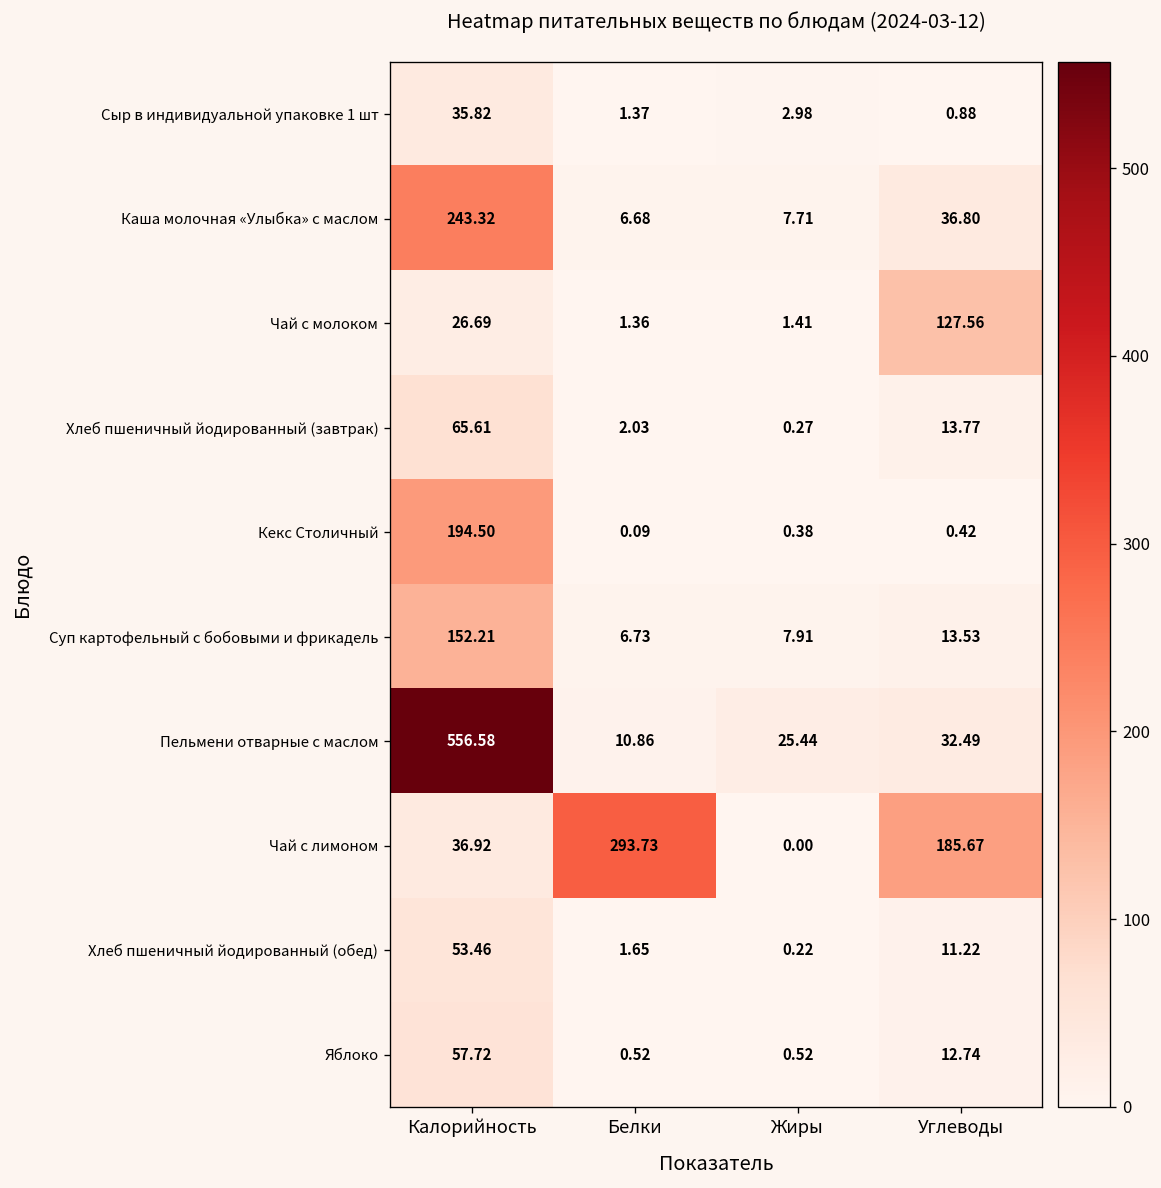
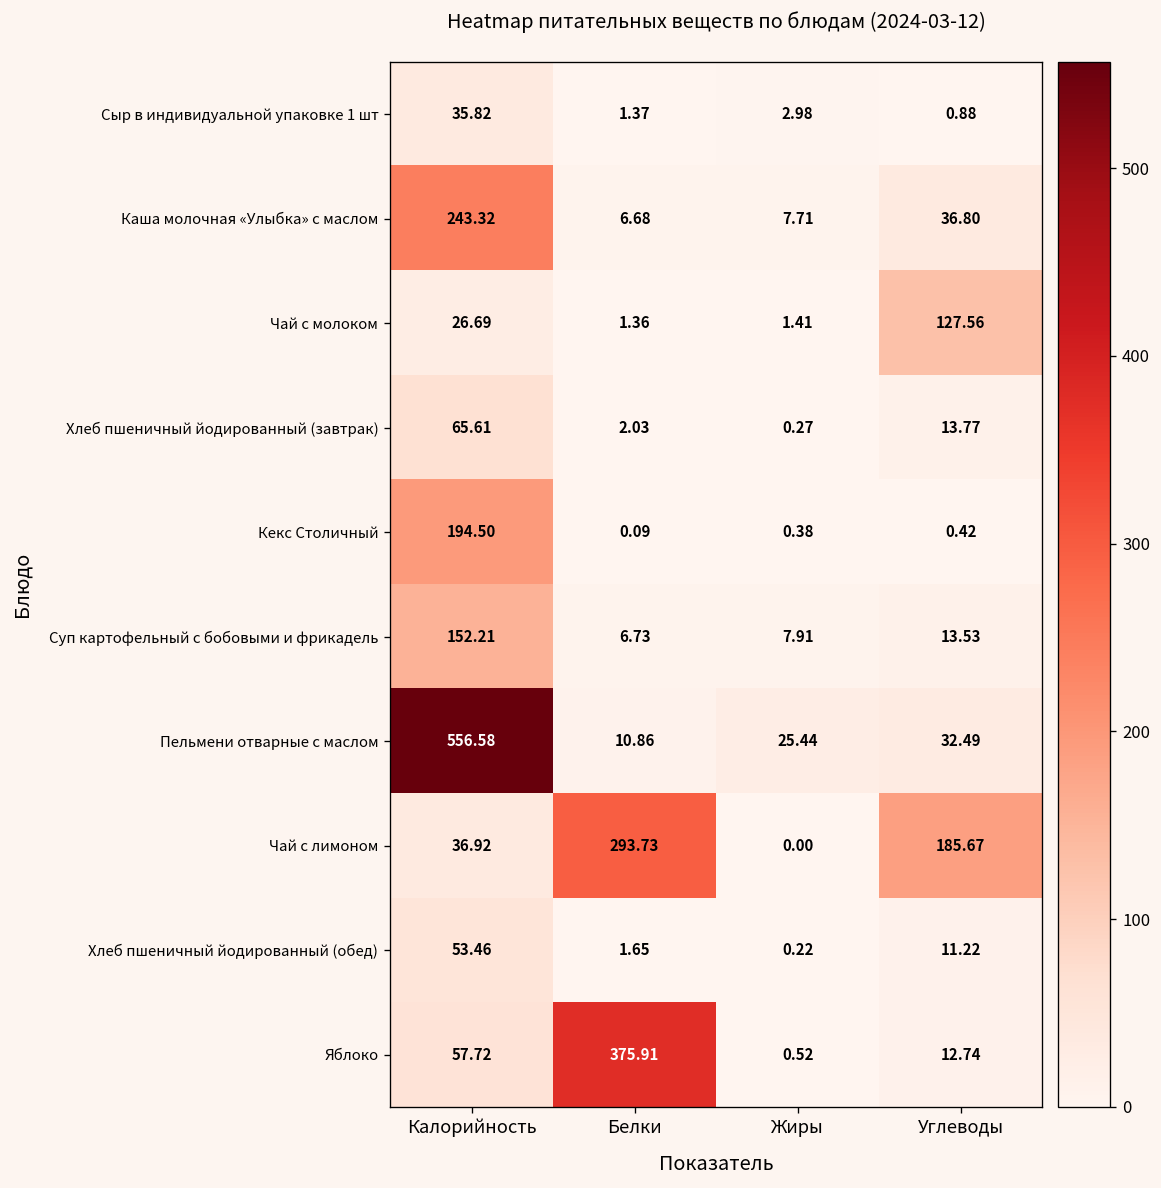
  {
    "Сыр в индивидуальной упаковке 1 шт": {
      "Калорийность": 35.82,
      "Белки": 1.37,
      "Жиры": 2.98,
      "Углеводы": 0.88
    },
    "Каша молочная «Улыбка» с маслом": {
      "Калорийность": 243.32,
      "Белки": 6.68,
      "Жиры": 7.71,
      "Углеводы": 36.80
    },
    "Чай с молоком": {
      "Калорийность": 26.69,
      "Белки": 1.36,
      "Жиры": 1.41,
      "Углеводы": 127.56
    },
    "Хлеб пшеничный йодированный (завтрак)": {
      "Калорийность": 65.61,
      "Белки": 2.03,
      "Жиры": 0.27,
      "Углеводы": 13.77
    },
    "Кекс Столичный": {
      "Калорийность": 194.50,
      "Белки": 0.09,
      "Жиры": 0.38,
      "Углеводы": 0.42
    },
    "Суп картофельный с бобовыми и фрикадель": {
      "Калорийность": 152.21,
      "Белки": 6.73,
      "Жиры": 7.91,
      "Углеводы": 13.53
    },
    "Пельмени отварные с маслом": {
      "Калорийность": 556.58,
      "Белки": 10.86,
      "Жиры": 25.44,
      "Углеводы": 32.49
    },
    "Чай с лимоном": {
      "Калорийность": 36.92,
      "Белки": 293.73,
      "Жиры": 0.00,
      "Углеводы": 185.67
    },
    "Хлеб пшеничный йодированный (обед)": {
      "Калорийность": 53.46,
      "Белки": 1.65,
      "Жиры": 0.22,
      "Углеводы": 11.22
    },
    "Яблоко": {
      "Калорийность": 57.72,
-     "Белки": 0.52,
+     "Белки": 375.91,
      "Жиры": 0.52,
      "Углеводы": 12.74
    }
  }
